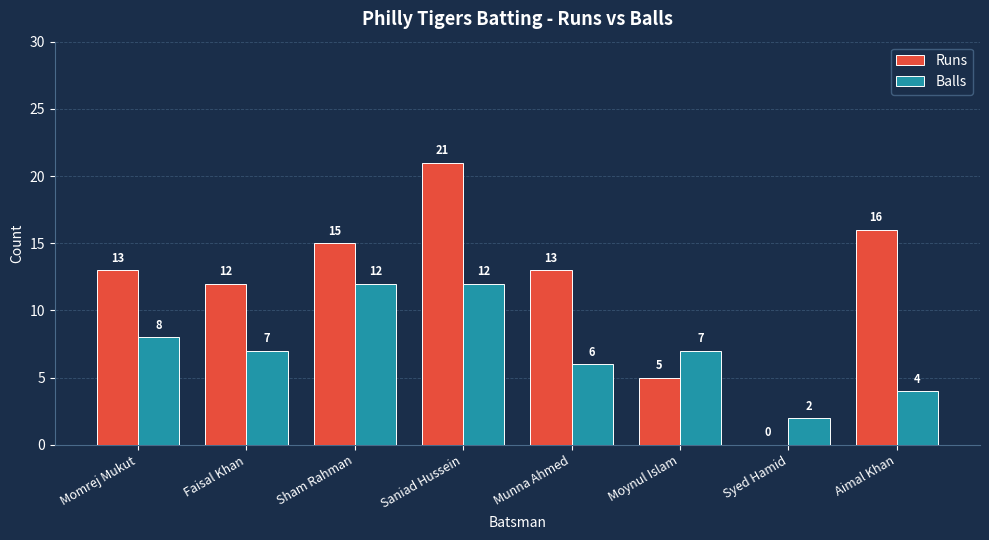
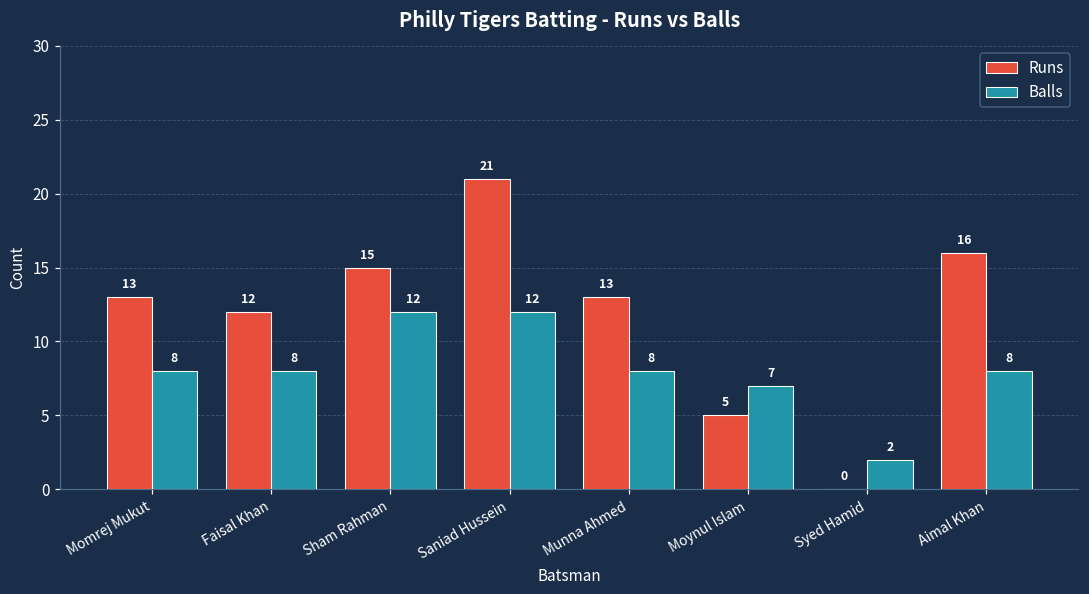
  {
    "Runs": {
      "Momrej Mukut": 13,
      "Faisal Khan": 12,
      "Sham Rahman": 15,
      "Saniad Hussein": 21,
      "Munna Ahmed": 13,
      "Moynul Islam": 5,
      "Syed Hamid": 0,
      "Aimal Khan": 16
    },
    "Balls": {
      "Momrej Mukut": 8,
-     "Faisal Khan": 7,
+     "Faisal Khan": 8,
      "Sham Rahman": 12,
      "Saniad Hussein": 12,
-     "Munna Ahmed": 6,
+     "Munna Ahmed": 8,
      "Moynul Islam": 7,
      "Syed Hamid": 2,
-     "Aimal Khan": 4
+     "Aimal Khan": 8
    }
  }
